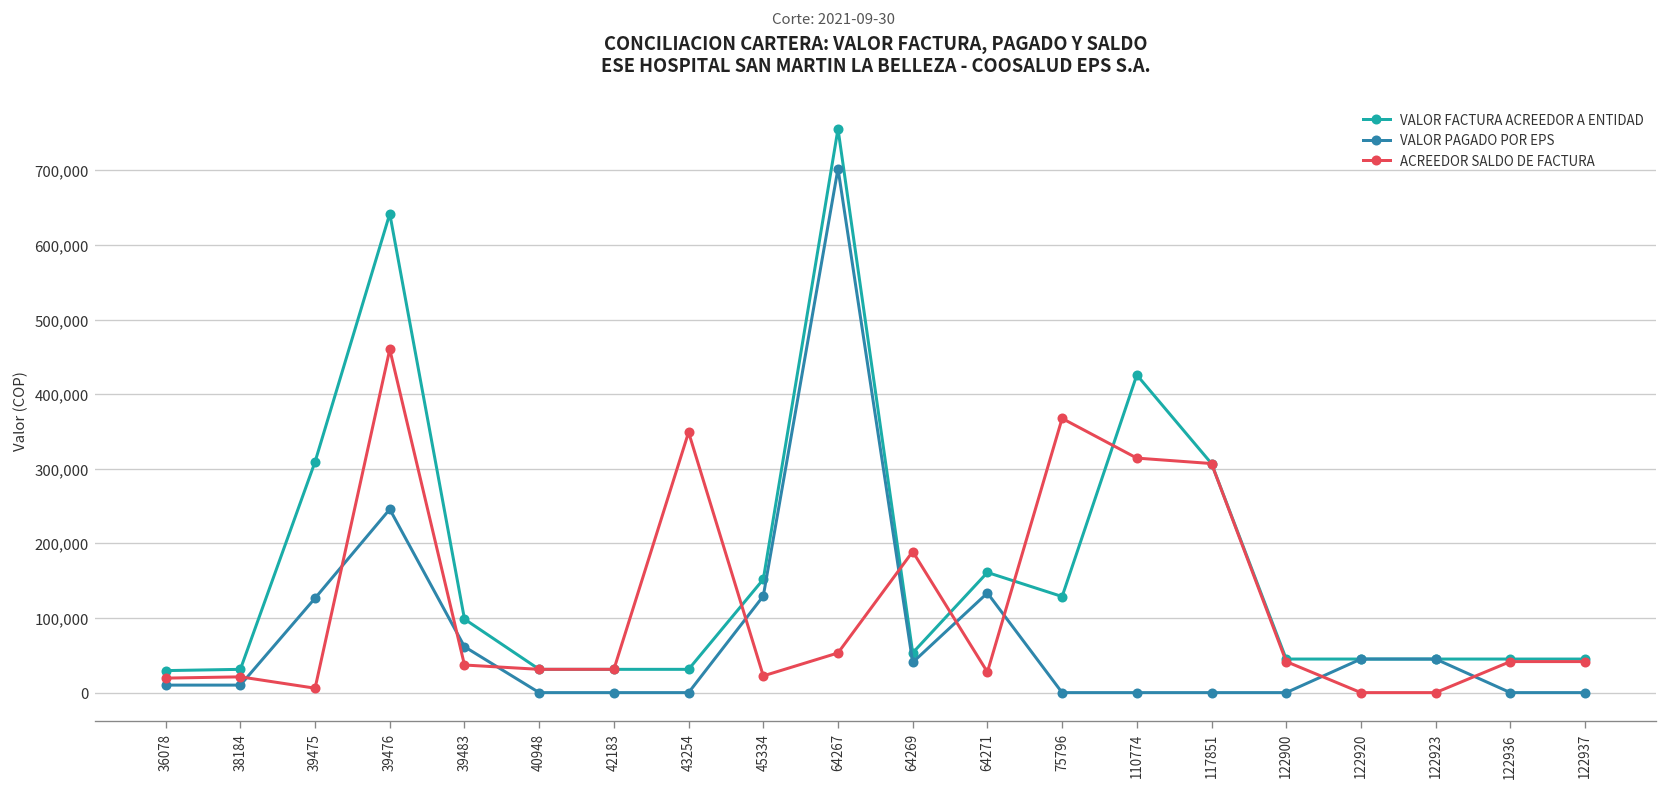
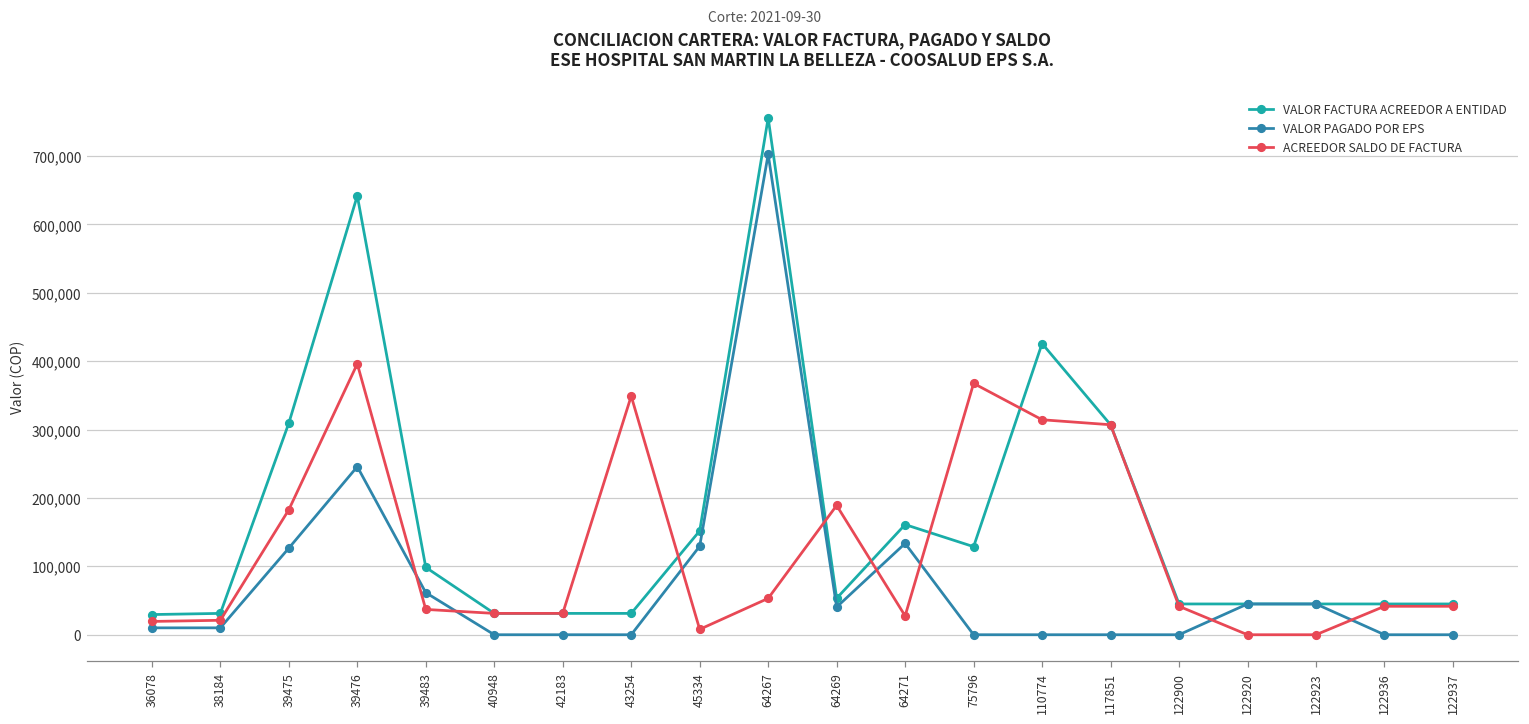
  {
    "ACREEDOR SALDO DE FACTURA": {
      "36078": "20,000",
      "38184": "20,000",
-     "39475": "10,000",
-     "39476": "460,000",
+     "39475": "180,000",
+     "39476": "400,000",
      "39483": "40,000",
      "43254": "350,000",
-     "45334": "20,000",
+     "45334": "10,000",
      "64267": "50,000",
      "64269": "190,000",
      "64271": "30,000",
      "75796": "370,000",
      "110774": "310,000",
      "122920": "0",
      "122923": "0"
    }
  }
